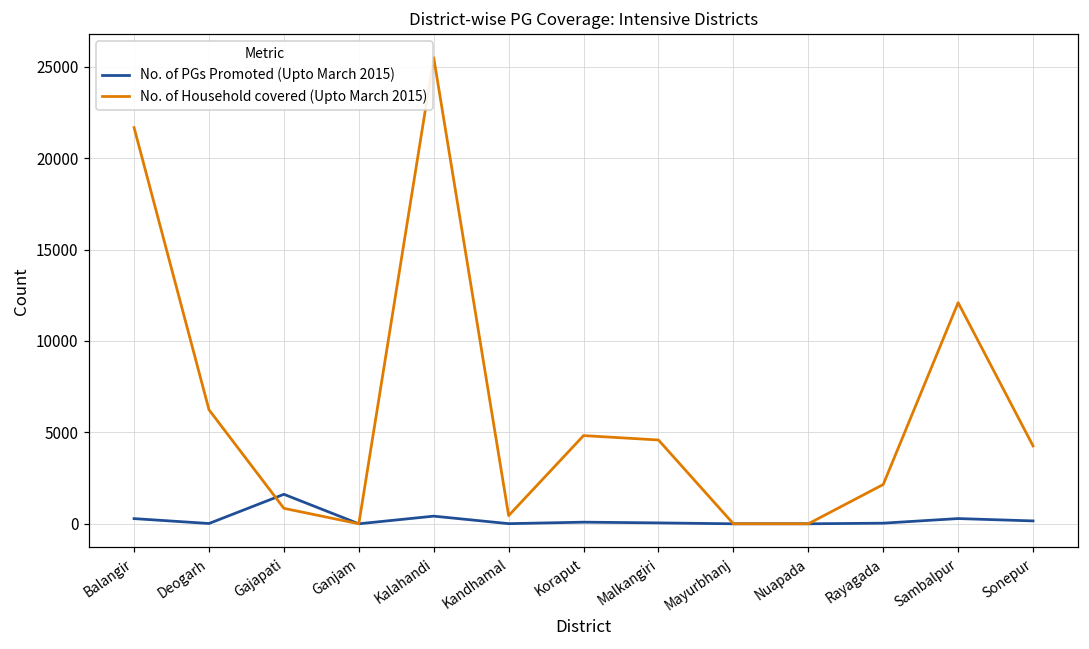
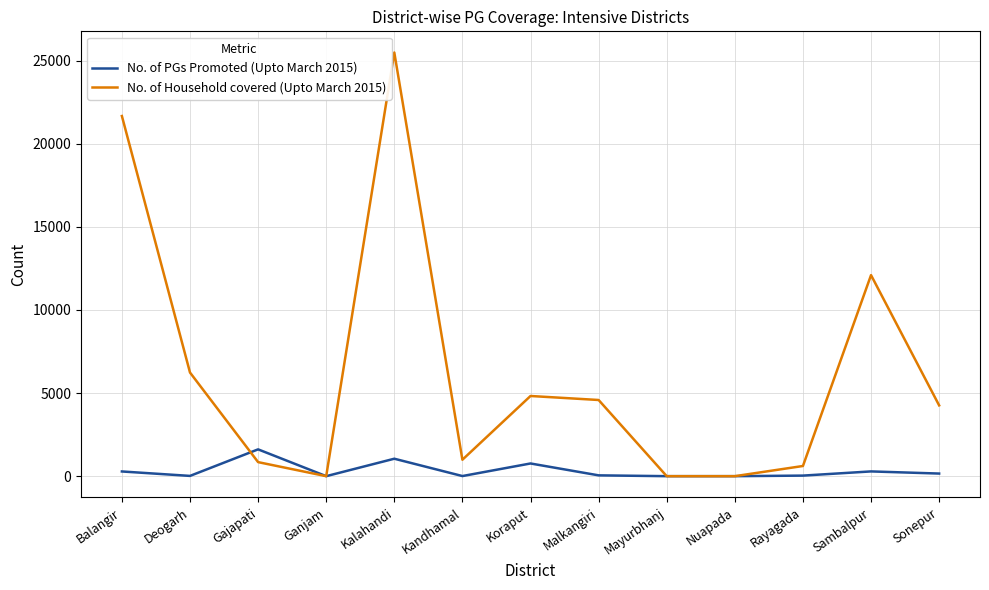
  {
    "No. of PGs Promoted (Upto March 2015)": {
      "Balangir": 300,
      "Deogarh": 0,
      "Gajapati": 1600,
-     "Kalahandi": 400,
+     "Kalahandi": 1100,
      "Kandhamal": 0,
-     "Koraput": 100,
+     "Koraput": 800,
      "Malkangiri": 0,
      "Rayagada": 0,
      "Sambalpur": 300,
      "Sonepur": 200
    },
    "No. of Household covered (Upto March 2015)": {
      "Balangir": 21700,
      "Deogarh": 6200,
      "Gajapati": 800,
      "Kalahandi": 25500,
-     "Kandhamal": 400,
+     "Kandhamal": 1000,
      "Koraput": 4800,
      "Malkangiri": 4600,
-     "Rayagada": 2100,
+     "Rayagada": 600,
      "Sambalpur": 12100,
      "Sonepur": 4300
    }
  }
